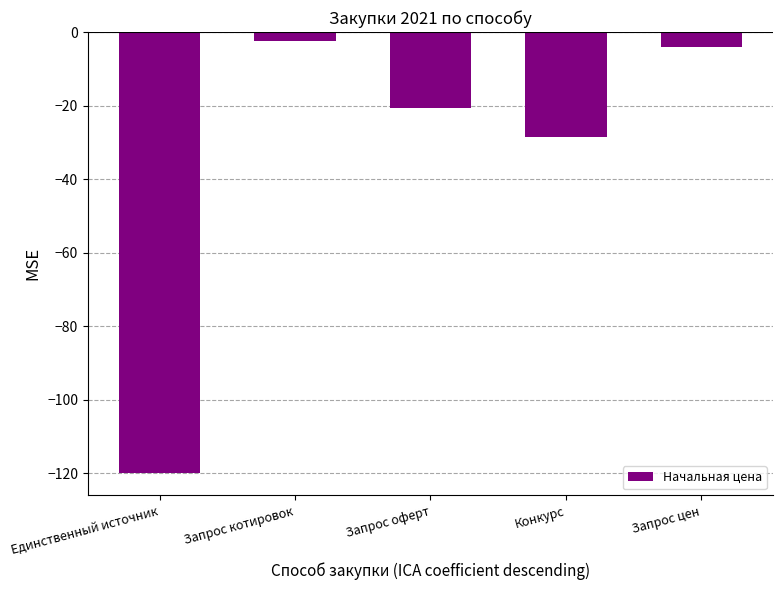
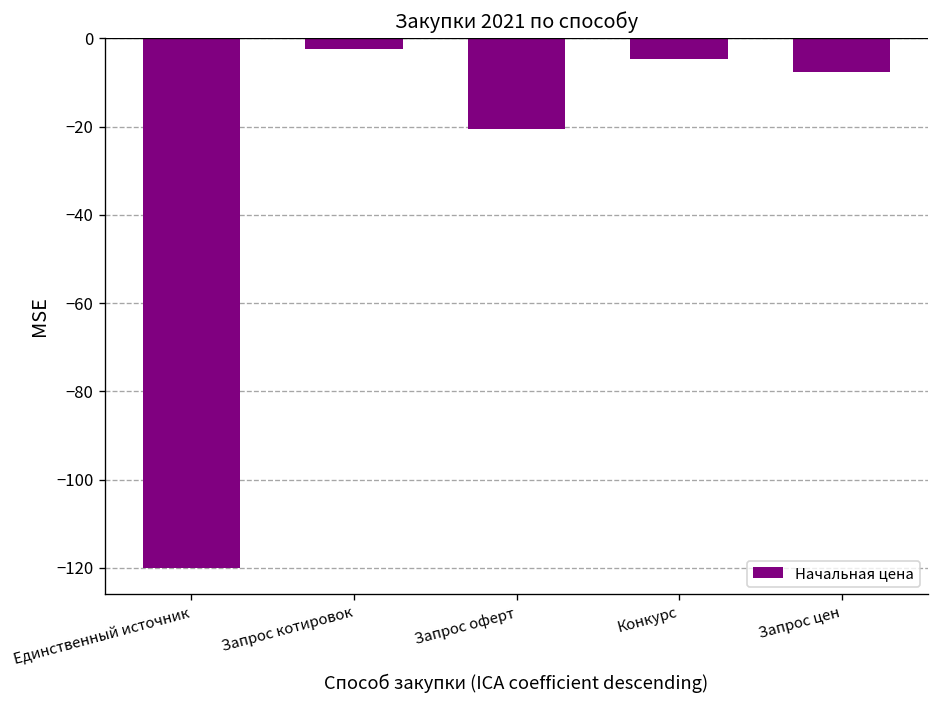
  {
    "Единственный источник": -120,
    "Запрос котировок": -2,
    "Запрос оферт": -21,
-   "Конкурс": -28,
-   "Запрос цен": -4
+   "Конкурс": -5,
+   "Запрос цен": -8
  }
